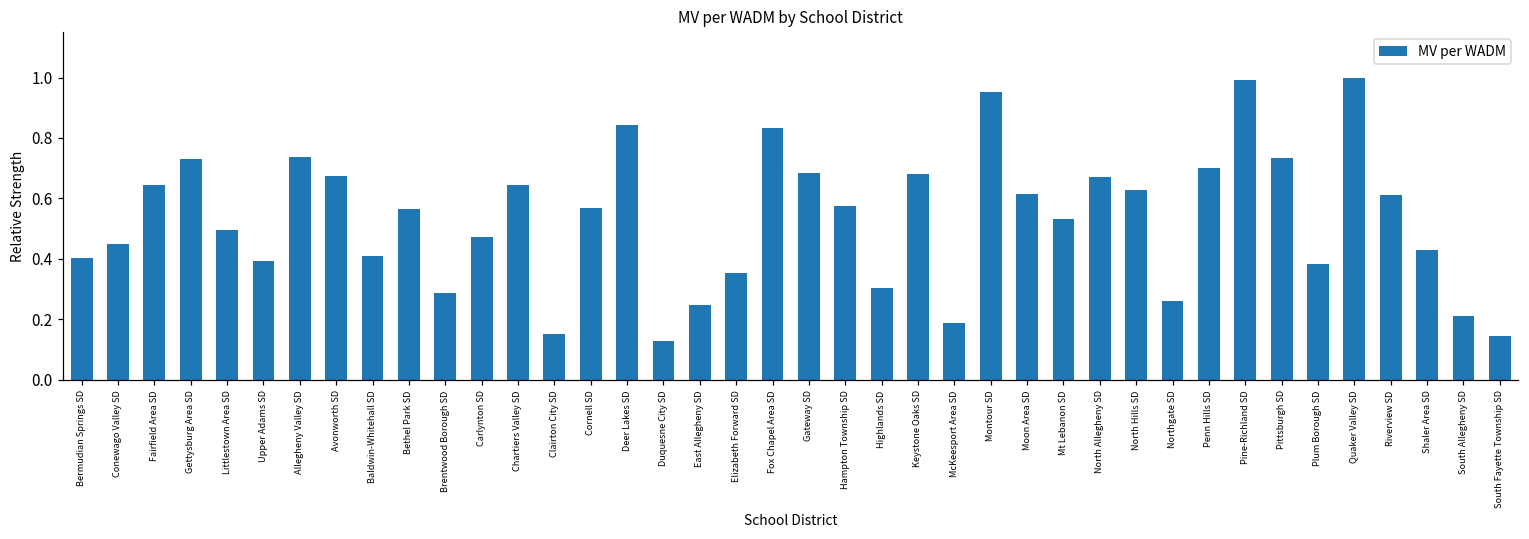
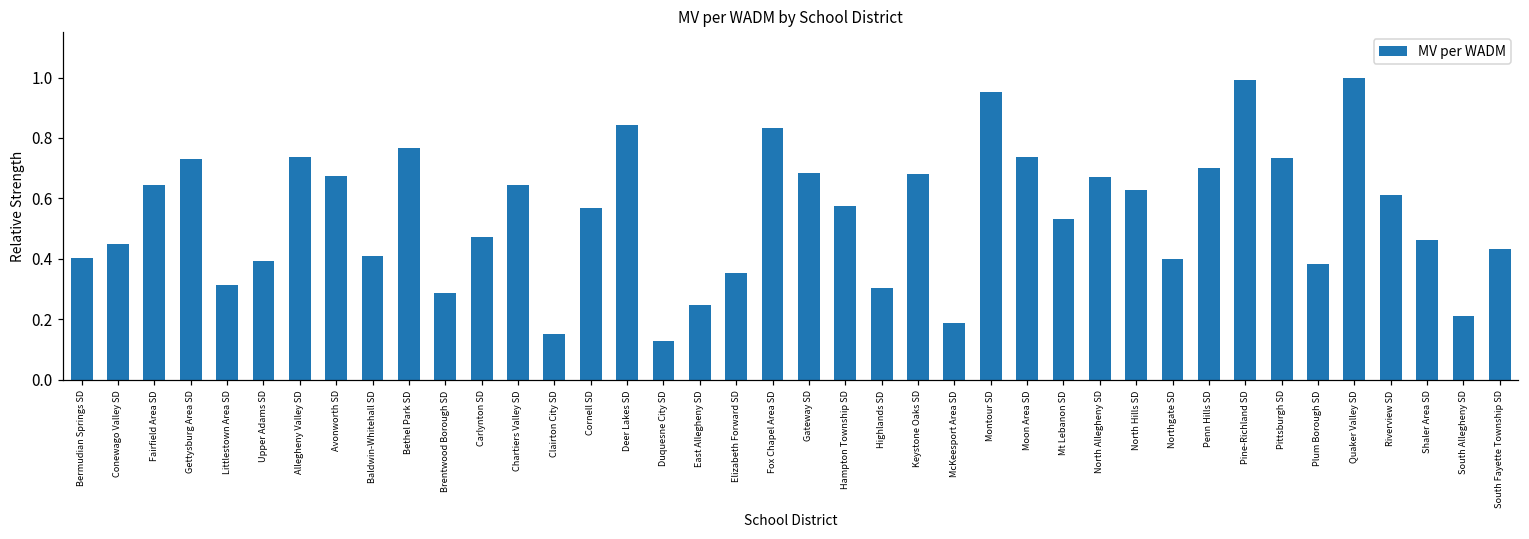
  {
    "Bermudian Springs SD": 0.40,
    "Conewago Valley SD": 0.45,
    "Fairfield Area SD": 0.65,
    "Gettysburg Area SD": 0.73,
-   "Littlestown Area SD": 0.50,
+   "Littlestown Area SD": 0.31,
    "Upper Adams SD": 0.39,
    "Allegheny Valley SD": 0.74,
    "Avonworth SD": 0.67,
    "Baldwin-Whitehall SD": 0.41,
-   "Bethel Park SD": 0.56,
+   "Bethel Park SD": 0.77,
    "Brentwood Borough SD": 0.29,
    "Carlynton SD": 0.47,
    "Chartiers Valley SD": 0.64,
    "Clairton City SD": 0.15,
    "Cornell SD": 0.57,
    "Deer Lakes SD": 0.84,
    "Duquesne City SD": 0.13,
    "East Allegheny SD": 0.25,
    "Elizabeth Forward SD": 0.35,
    "Fox Chapel Area SD": 0.83,
    "Gateway SD": 0.68,
    "Hampton Township SD": 0.57,
    "Highlands SD": 0.30,
    "Keystone Oaks SD": 0.68,
    "McKeesport Area SD": 0.19,
    "Montour SD": 0.95,
-   "Moon Area SD": 0.62,
+   "Moon Area SD": 0.74,
    "Mt Lebanon SD": 0.53,
    "North Allegheny SD": 0.67,
    "North Hills SD": 0.63,
-   "Northgate SD": 0.26,
+   "Northgate SD": 0.40,
    "Penn Hills SD": 0.70,
    "Pine-Richland SD": 0.99,
    "Pittsburgh SD": 0.73,
    "Plum Borough SD": 0.38,
    "Quaker Valley SD": 1.00,
    "Riverview SD": 0.61,
-   "Shaler Area SD": 0.43,
+   "Shaler Area SD": 0.46,
    "South Allegheny SD": 0.21,
-   "South Fayette Township SD": 0.14
+   "South Fayette Township SD": 0.43
  }
